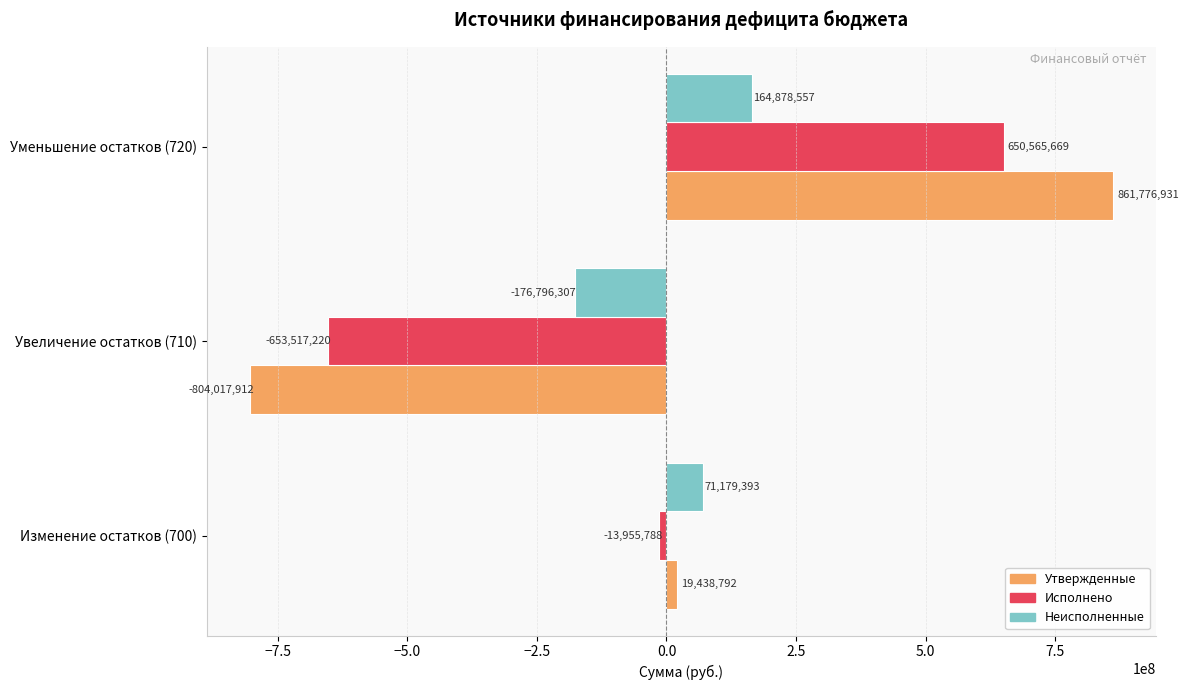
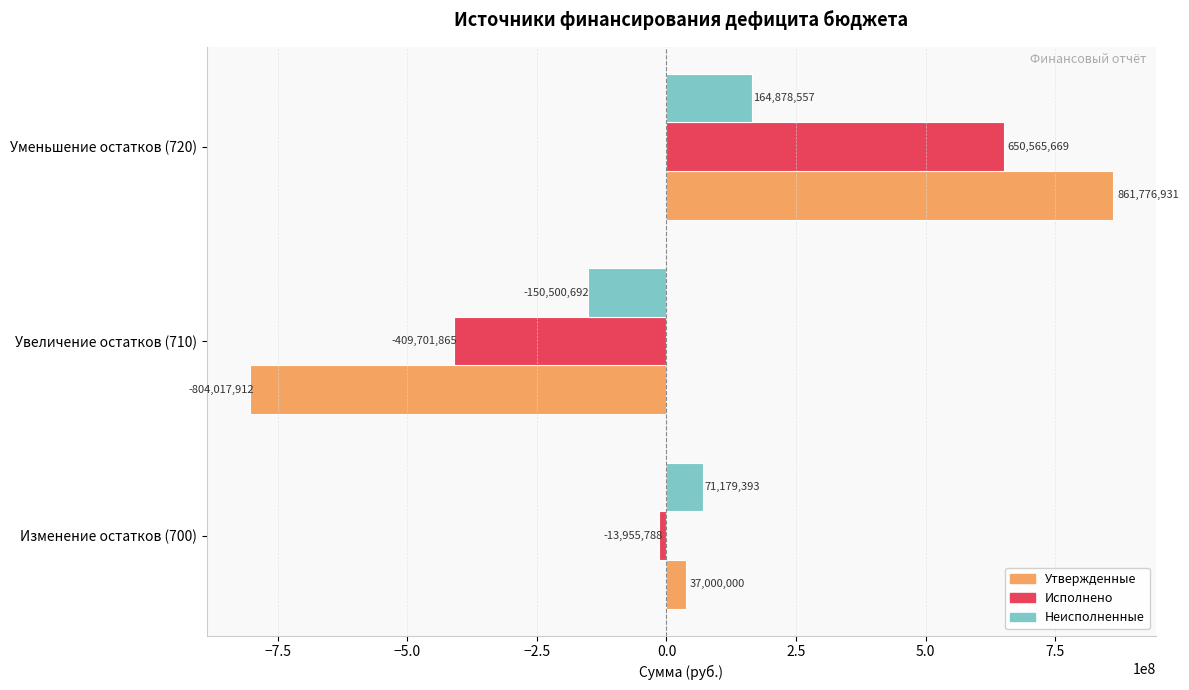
  {
    "Утвержденные": {
      "Уменьшение остатков (720)": "861,776,931",
      "Увеличение остатков (710)": "-804,017,912",
-     "Изменение остатков (700)": "19,438,792"
+     "Изменение остатков (700)": "37,000,000"
    },
    "Исполнено": {
      "Уменьшение остатков (720)": "650,565,669",
-     "Увеличение остатков (710)": "-653,517,220",
+     "Увеличение остатков (710)": "-409,701,865",
      "Изменение остатков (700)": "-13,955,788"
    },
    "Неисполненные": {
      "Уменьшение остатков (720)": "164,878,557",
-     "Увеличение остатков (710)": "-176,796,307",
+     "Увеличение остатков (710)": "-150,500,692",
      "Изменение остатков (700)": "71,179,393"
    }
  }
